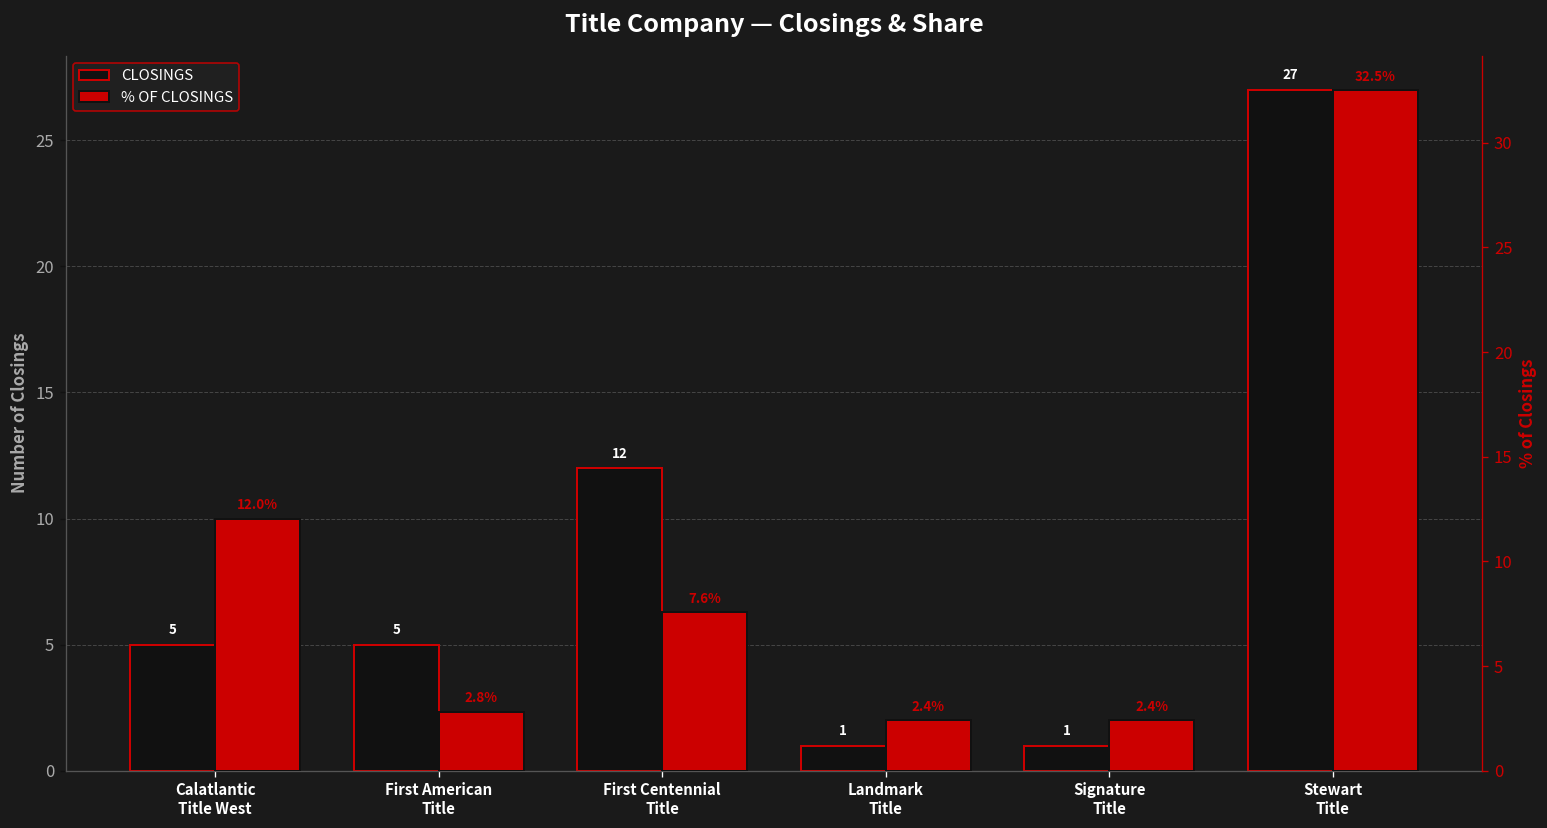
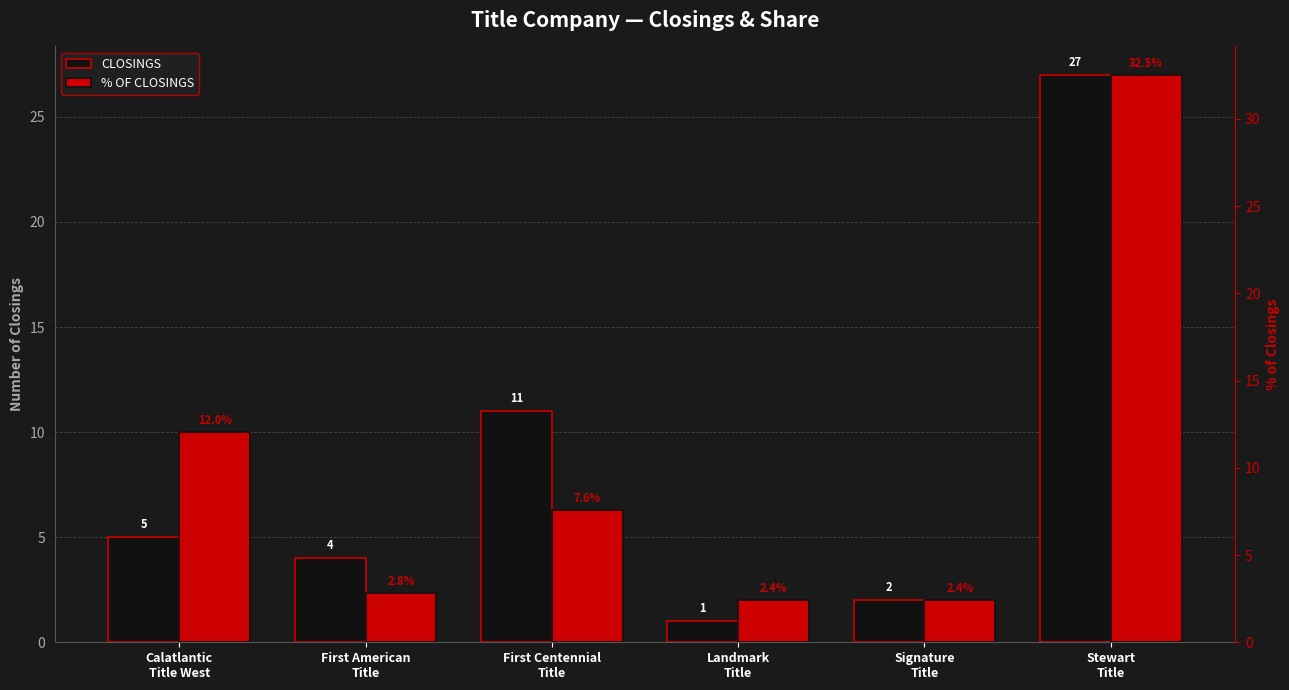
  {
    "CLOSINGS": {
      "Calatlantic Title West": "5",
-     "First American Title": "5",
-     "First Centennial Title": "12",
+     "First American Title": "4",
+     "First Centennial Title": "11",
      "Landmark Title": "1",
-     "Signature Title": "1",
+     "Signature Title": "2",
      "Stewart Title": "27"
    },
    "% OF CLOSINGS": {
      "Calatlantic Title West": "12.0%",
      "First American Title": "2.8%",
      "First Centennial Title": "7.6%",
      "Landmark Title": "2.4%",
      "Signature Title": "2.4%",
      "Stewart Title": "32.5%"
    }
  }
